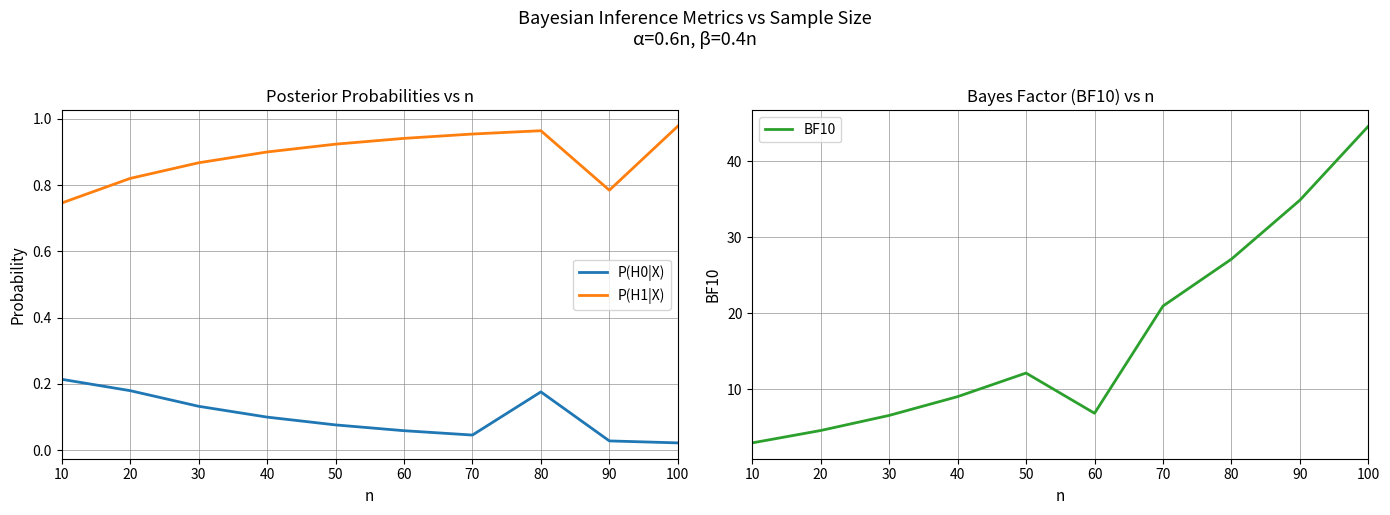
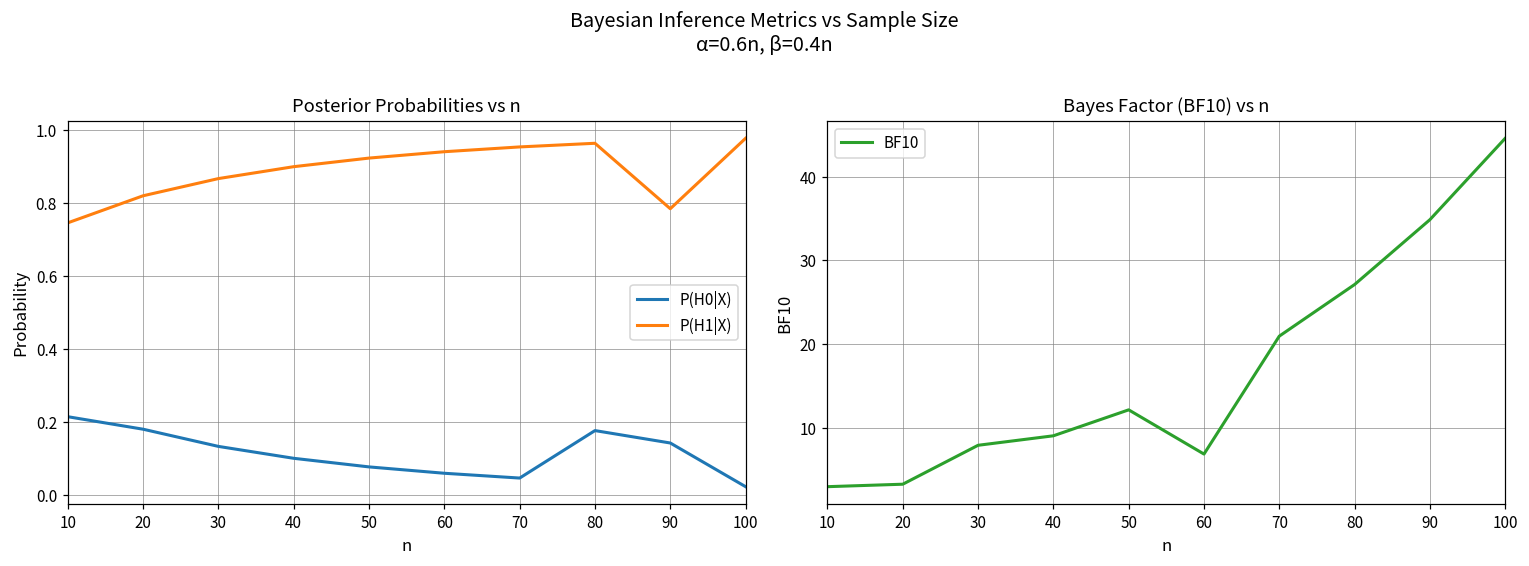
  {
    "Posterior Probabilities vs n": {
      "P(H0|X)": {
        "10": 0.21,
        "20": 0.18,
        "30": 0.13,
        "40": 0.10,
        "50": 0.08,
        "60": 0.06,
        "70": 0.05,
        "80": 0.18,
-       "90": 0.03,
+       "90": 0.14,
        "100": 0.02
      },
      "P(H1|X)": {
        "10": 0.75,
        "20": 0.82,
        "30": 0.87,
        "40": 0.90,
        "50": 0.92,
        "60": 0.94,
        "70": 0.95,
        "80": 0.96,
        "90": 0.78,
        "100": 0.98
      }
    },
    "Bayes Factor (BF10) vs n": {
      "10": 3,
-     "20": 5,
-     "30": 7,
+     "20": 3,
+     "30": 8,
      "40": 9,
      "50": 12,
      "60": 7,
      "70": 21,
      "80": 27,
      "90": 35,
      "100": 45
    }
  }
